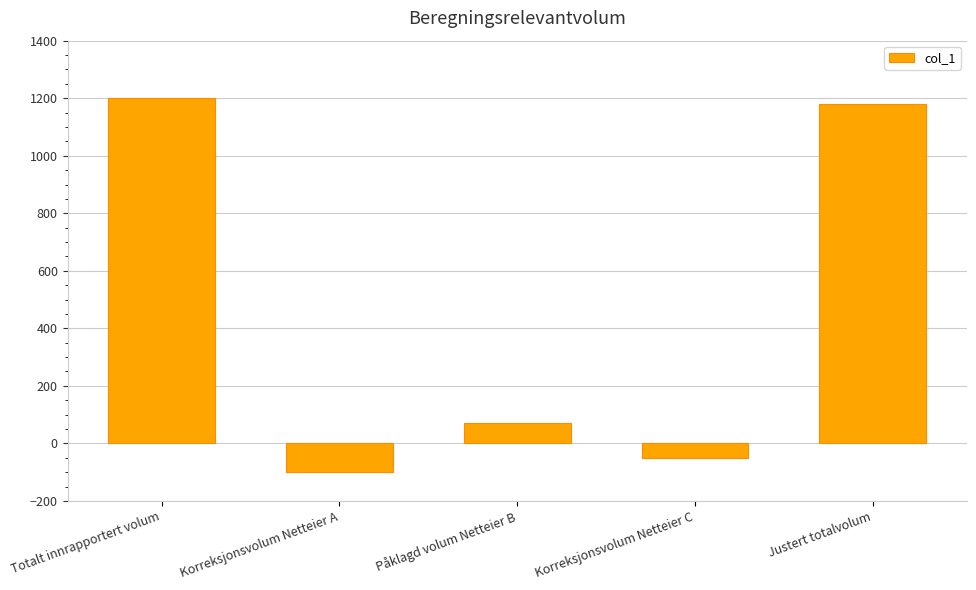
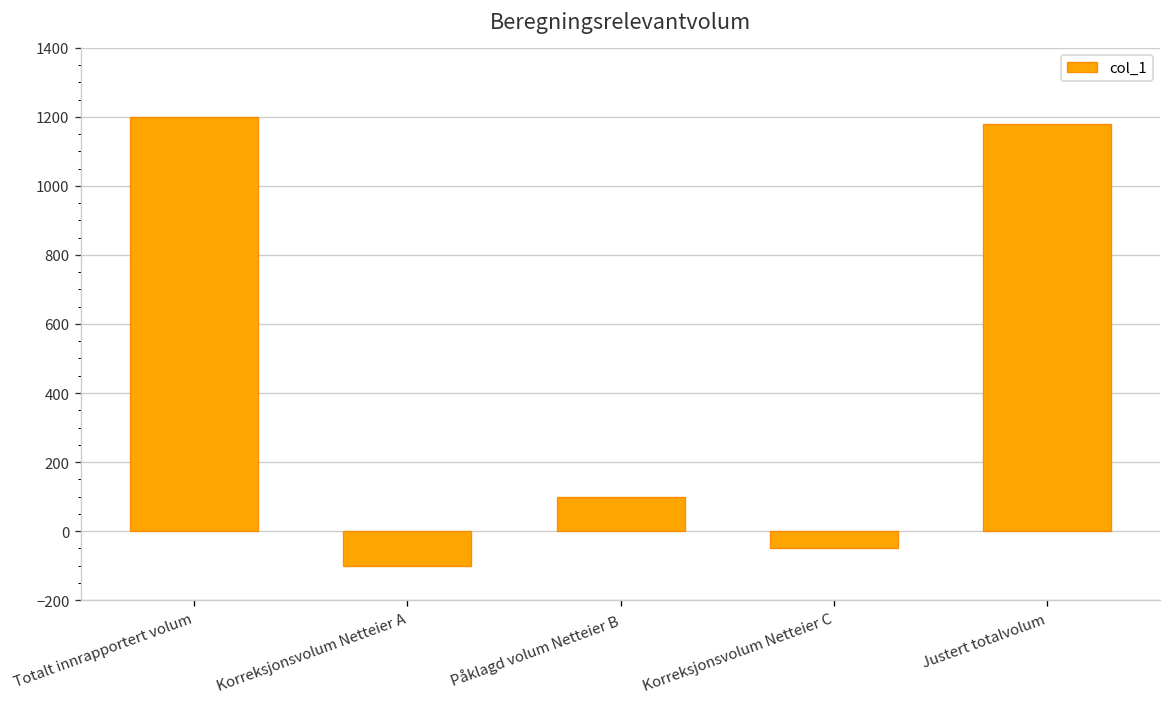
  {
    "Totalt innrapportert volum": 1200,
    "Korreksjonsvolum Netteier A": -100,
-   "Påklagd volum Netteier B": 70,
+   "Påklagd volum Netteier B": 100,
    "Korreksjonsvolum Netteier C": -50,
    "Justert totalvolum": 1180
  }
